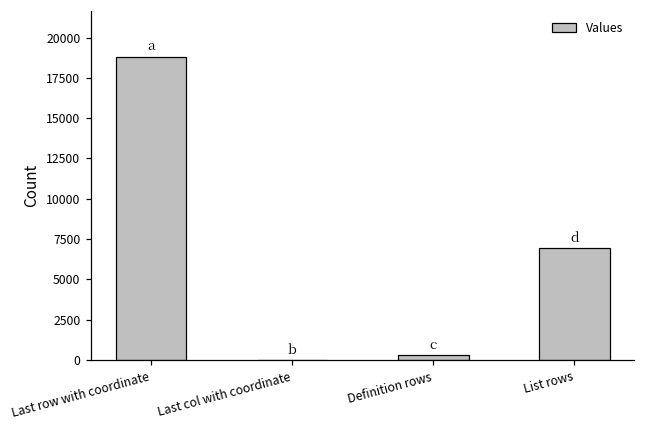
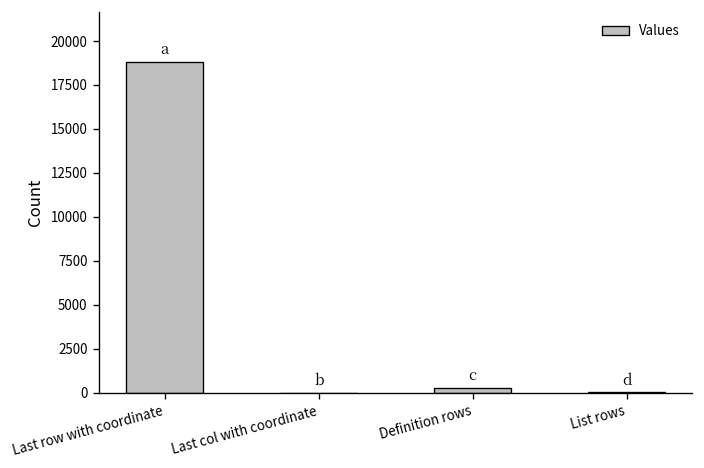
  {
    "Last row with coordinate": 18800,
    "Definition rows": 300,
-   "List rows": 7000
+   "List rows": 0
  }
